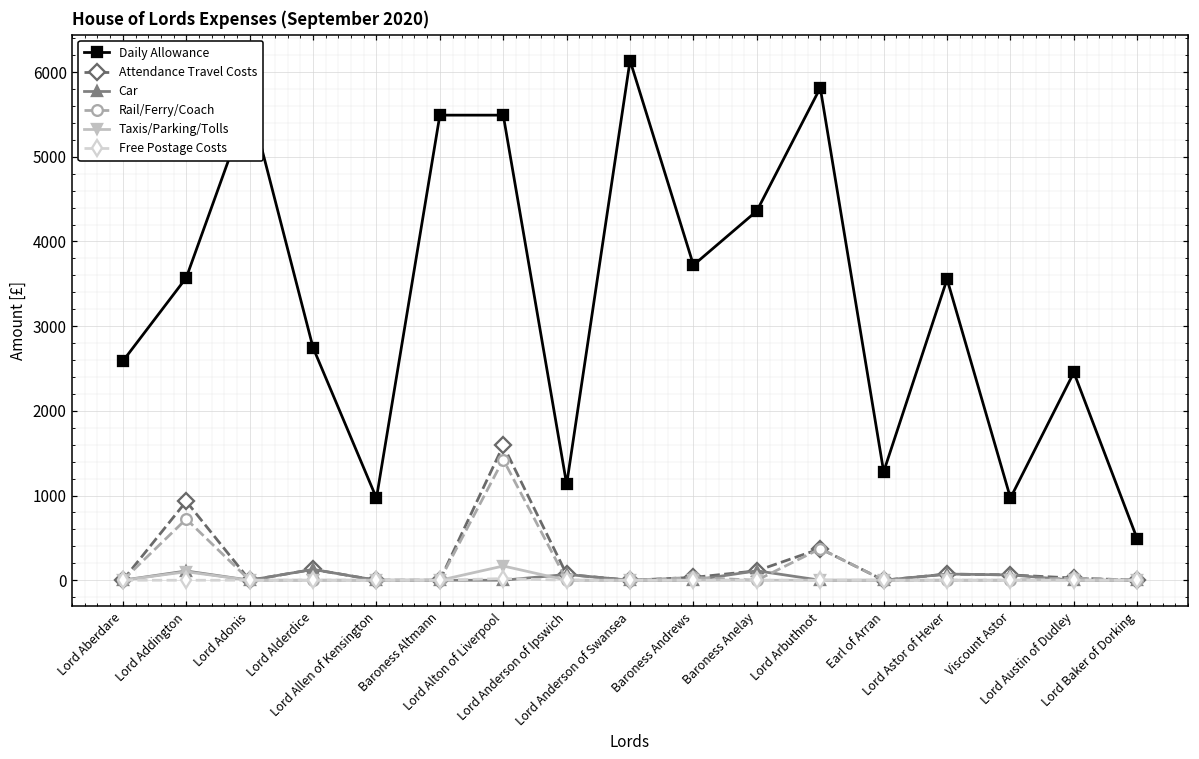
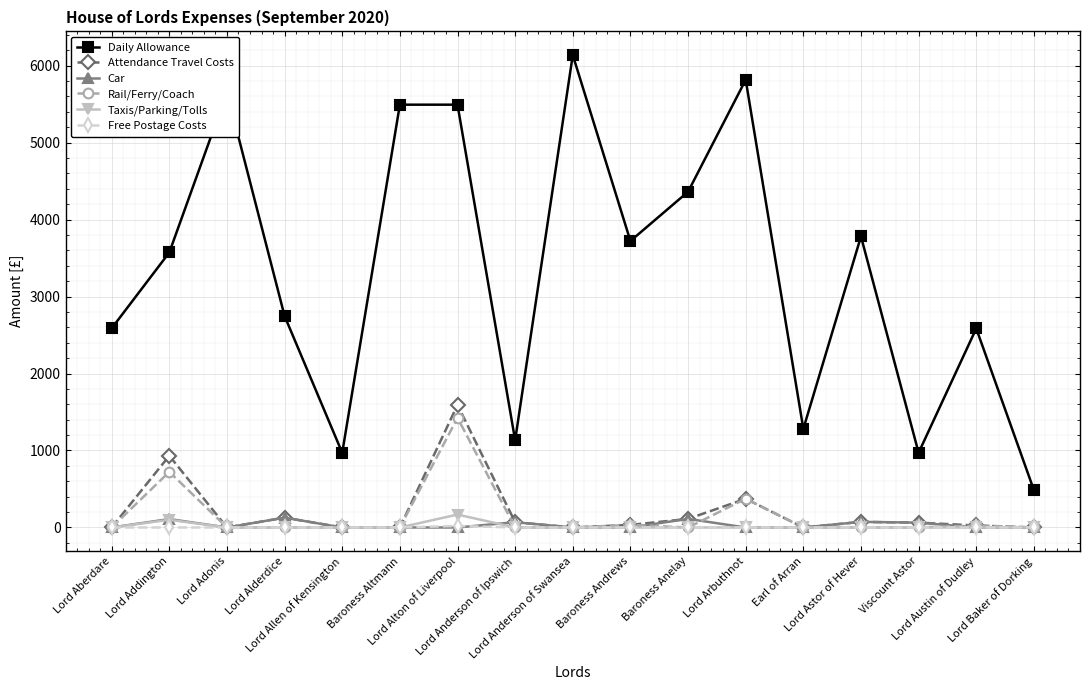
  {
    "Daily Allowance": {
      "Lord Aberdare": 2600,
      "Lord Addington": 3600,
      "Lord Alderdice": 2700,
      "Lord Allen of Kensington": 1000,
      "Baroness Altmann": 5500,
      "Lord Alton of Liverpool": 5500,
      "Lord Anderson of Ipswich": 1100,
      "Lord Anderson of Swansea": 6100,
      "Baroness Andrews": 3700,
      "Baroness Anelay": 4400,
      "Lord Arbuthnot": 5800,
      "Earl of Arran": 1300,
-     "Lord Astor of Hever": 3600,
+     "Lord Astor of Hever": 3800,
      "Viscount Astor": 1000,
-     "Lord Austin of Dudley": 2500,
+     "Lord Austin of Dudley": 2600,
      "Lord Baker of Dorking": 500
    }
  }
